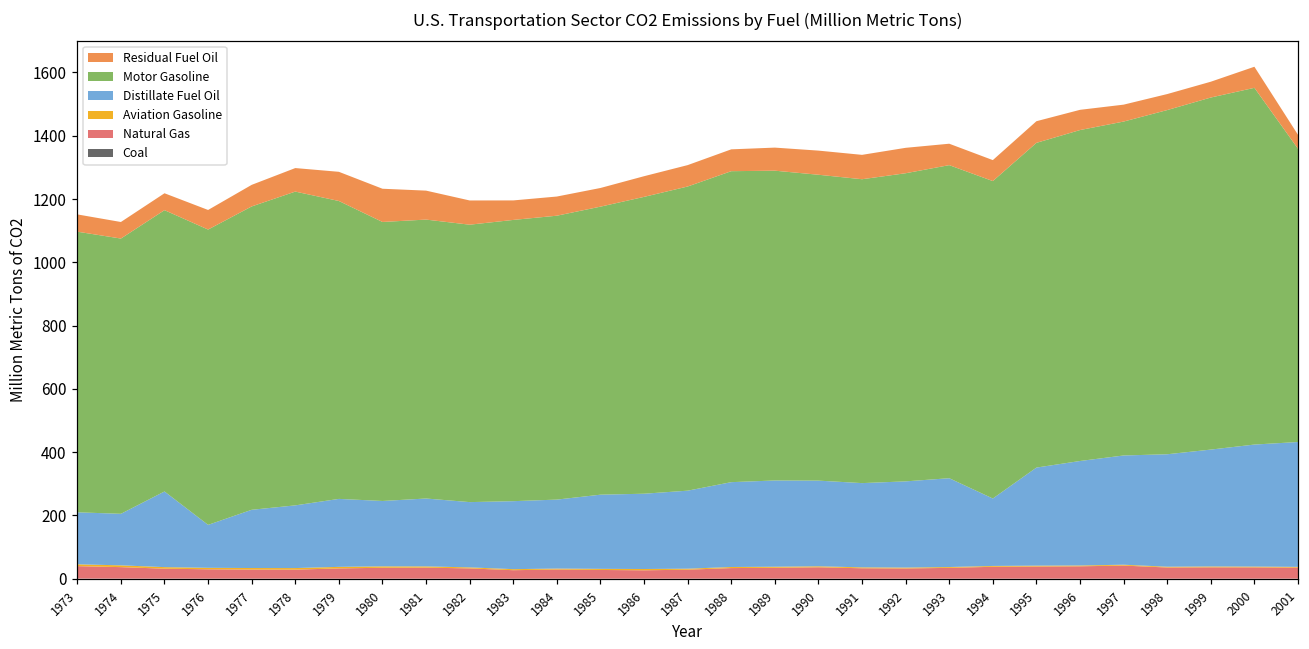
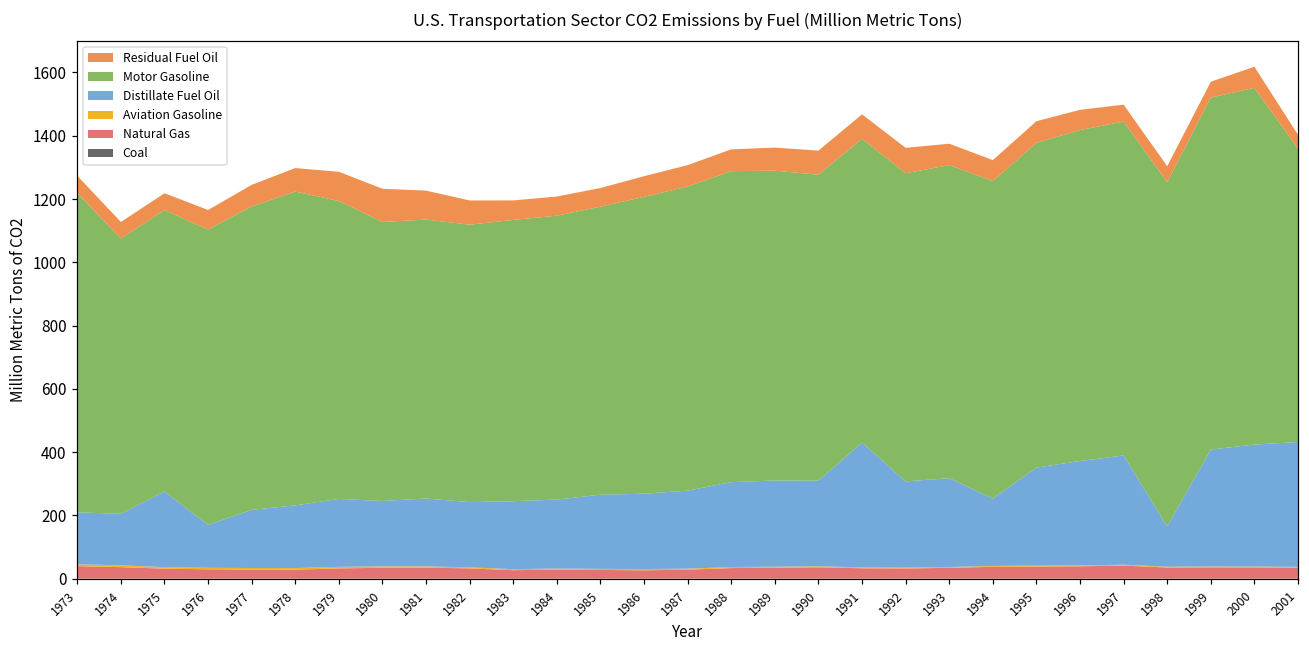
  {
    "Coal": {
      "1978": 0,
      "1979": 0,
      "1980": 0,
      "1981": 0,
      "1982": 0,
      "1983": 0,
      "1984": 0,
      "1985": 0,
      "1986": 0,
      "1987": 0,
      "1988": 0,
      "1989": 0,
      "1990": 0,
      "1991": 0,
      "1992": 0,
      "1993": 0,
      "1994": 0,
      "1995": 0,
      "1996": 0,
      "1997": 0,
      "1998": 0,
      "1999": 0,
      "2000": 0,
      "2001": 0
    },
    "Distillate Fuel Oil": {
      "1973": 160,
      "1974": 160,
      "1975": 240,
      "1976": 140,
      "1977": 180,
      "1978": 200,
      "1979": 210,
      "1980": 210,
      "1981": 210,
      "1982": 210,
      "1983": 210,
      "1984": 220,
      "1985": 230,
      "1986": 240,
      "1987": 250,
      "1988": 270,
      "1989": 270,
      "1990": 270,
-     "1991": 270,
+     "1991": 390,
      "1992": 270,
      "1993": 280,
      "1994": 210,
      "1995": 310,
      "1996": 330,
      "1997": 350,
-     "1998": 360,
+     "1998": 130,
      "1999": 370,
      "2000": 390,
      "2001": 390
    },
    "Motor Gasoline": {
-     "1973": 890,
+     "1973": 1010,
      "1974": 870,
      "1975": 890,
      "1976": 930,
      "1977": 960,
      "1978": 990,
      "1979": 940,
      "1980": 880,
      "1981": 880,
      "1982": 880,
      "1983": 890,
      "1984": 900,
      "1985": 910,
      "1986": 940,
      "1987": 960,
      "1988": 980,
      "1989": 980,
      "1990": 970,
      "1991": 960,
      "1992": 970,
      "1993": 990,
      "1994": 1000,
      "1995": 1030,
      "1996": 1050,
      "1997": 1060,
      "1998": 1090,
      "1999": 1110,
      "2000": 1130,
      "2001": 930
    }
  }
